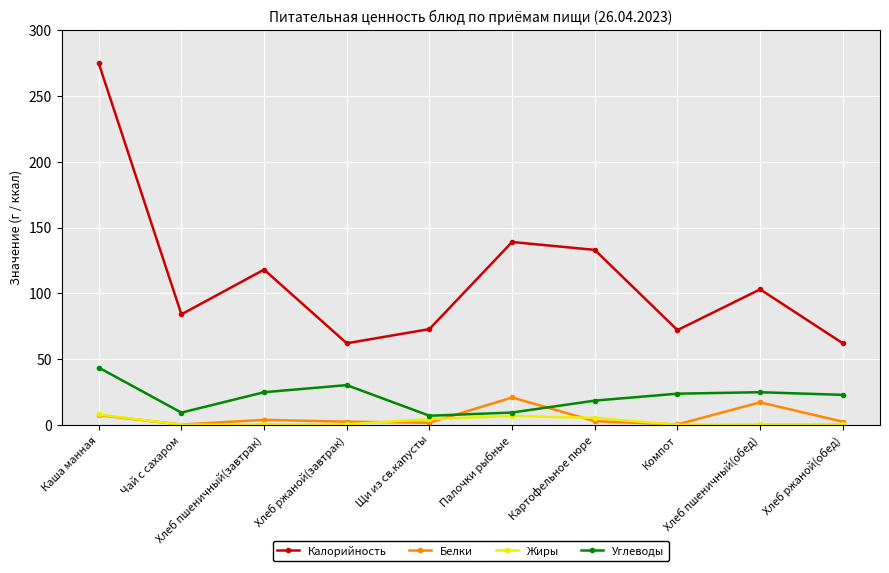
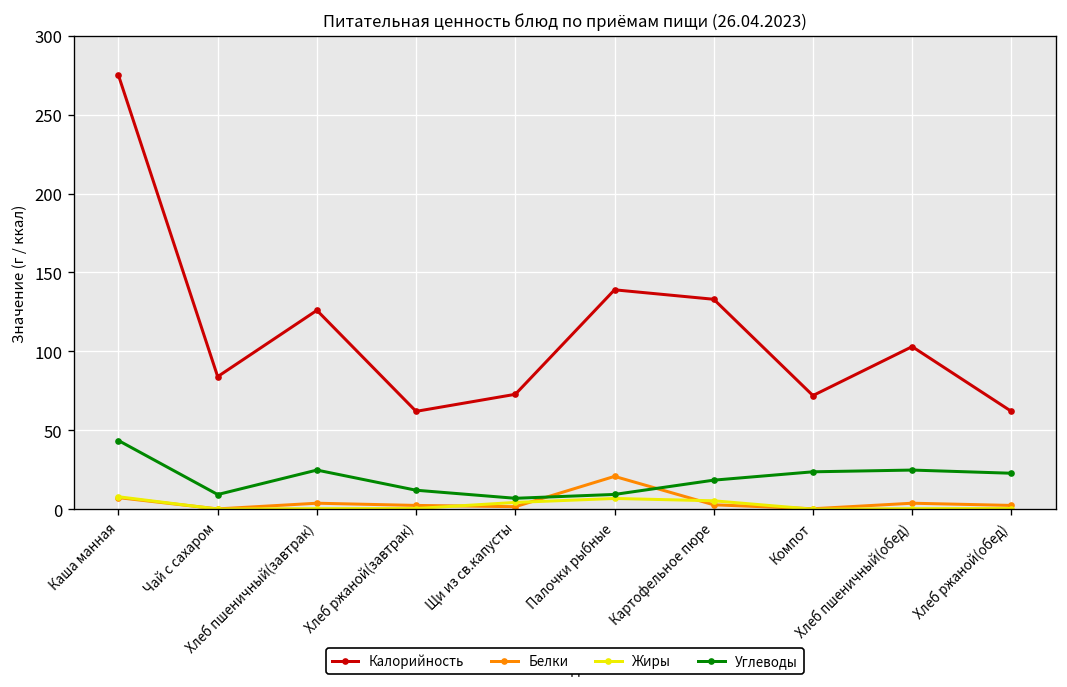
  {
    "Калорийность": {
      "Каша манная": 275,
      "Чай с сахаром": 84,
-     "Хлеб пшеничный(завтрак)": 118,
+     "Хлеб пшеничный(завтрак)": 126,
      "Хлеб ржаной(завтрак)": 62,
      "Щи из св.капусты": 73,
      "Палочки рыбные": 139,
      "Картофельное пюре": 133,
      "Компот": 72,
      "Хлеб пшеничный(обед)": 103,
      "Хлеб ржаной(обед)": 62
    },
    "Белки": {
      "Хлеб пшеничный(завтрак)": 4,
      "Хлеб ржаной(завтрак)": 2,
      "Щи из св.капусты": 2,
      "Палочки рыбные": 21,
      "Картофельное пюре": 3,
-     "Хлеб пшеничный(обед)": 17,
+     "Хлеб пшеничный(обед)": 4,
      "Хлеб ржаной(обед)": 2
    },
    "Жиры": {
      "Хлеб пшеничный(завтрак)": 0,
      "Хлеб ржаной(завтрак)": 0,
      "Щи из св.капусты": 4,
      "Палочки рыбные": 7,
      "Картофельное пюре": 5,
      "Хлеб пшеничный(обед)": 0,
      "Хлеб ржаной(обед)": 0
    },
    "Углеводы": {
      "Каша манная": 44,
      "Чай с сахаром": 9,
      "Хлеб пшеничный(завтрак)": 25,
-     "Хлеб ржаной(завтрак)": 30,
+     "Хлеб ржаной(завтрак)": 12,
      "Щи из св.капусты": 7,
      "Палочки рыбные": 9,
      "Картофельное пюре": 18,
      "Компот": 24,
      "Хлеб пшеничный(обед)": 25,
      "Хлеб ржаной(обед)": 23
    }
  }
